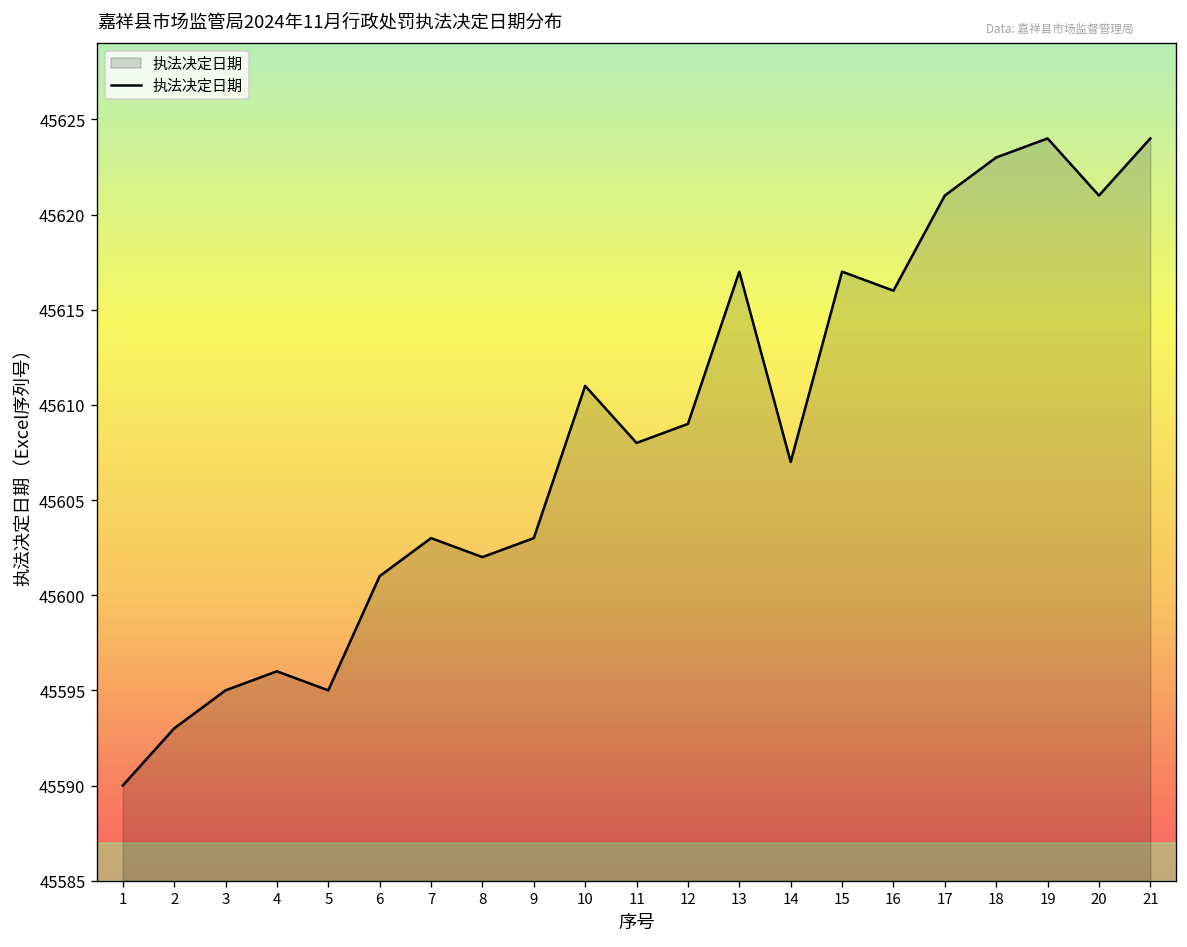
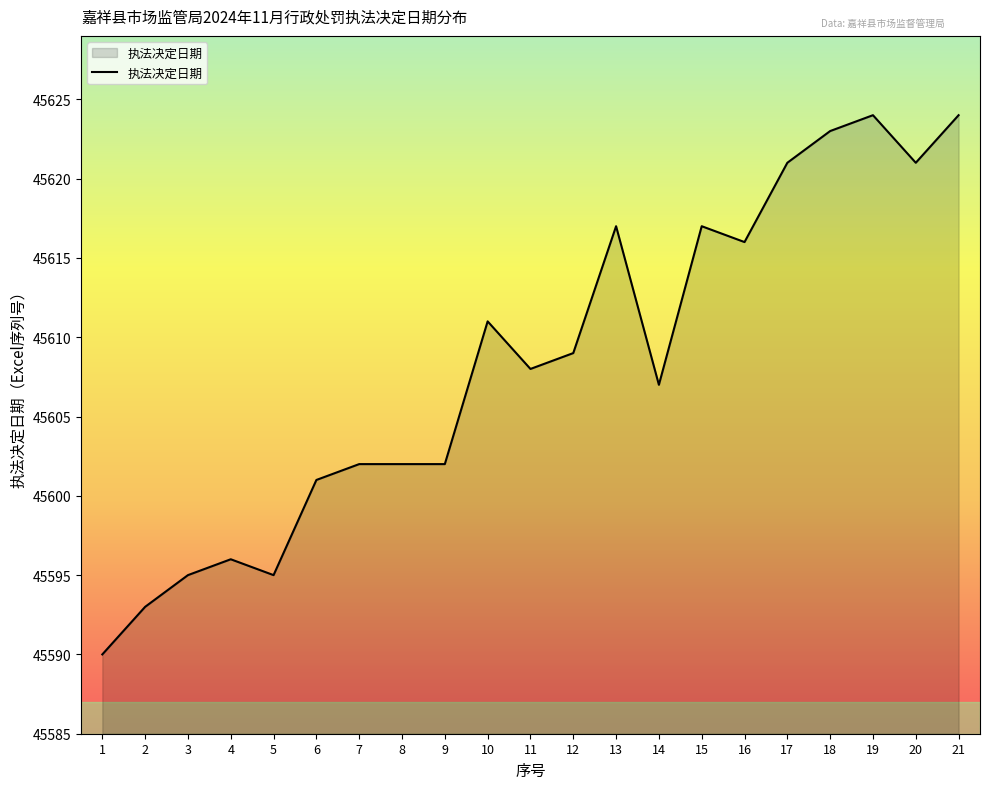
  {
    "1": 45590,
    "2": 45593,
    "3": 45595,
    "4": 45596,
    "5": 45595,
    "6": 45601,
-   "7": 45603,
+   "7": 45602,
    "8": 45602,
-   "9": 45603,
+   "9": 45602,
    "10": 45611,
    "11": 45608,
    "12": 45609,
    "13": 45617,
    "14": 45607,
    "15": 45617,
    "16": 45616,
    "17": 45621,
    "18": 45623,
    "19": 45624,
    "20": 45621,
    "21": 45624
  }
